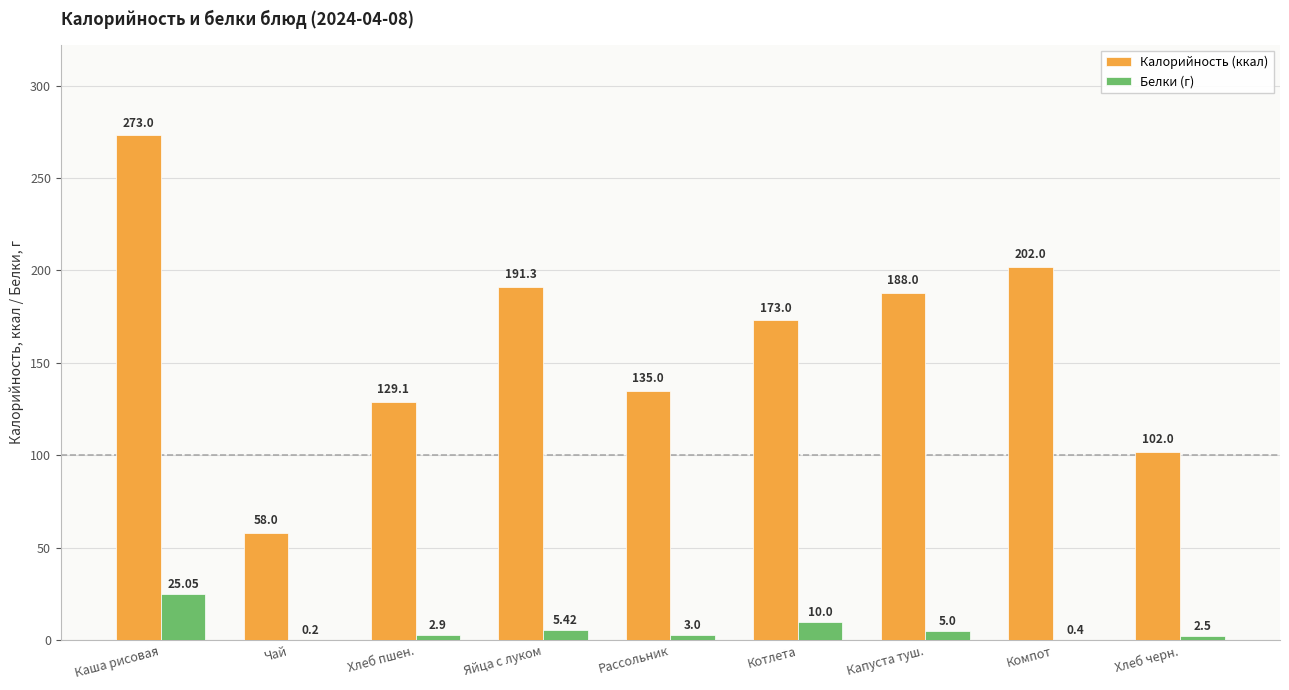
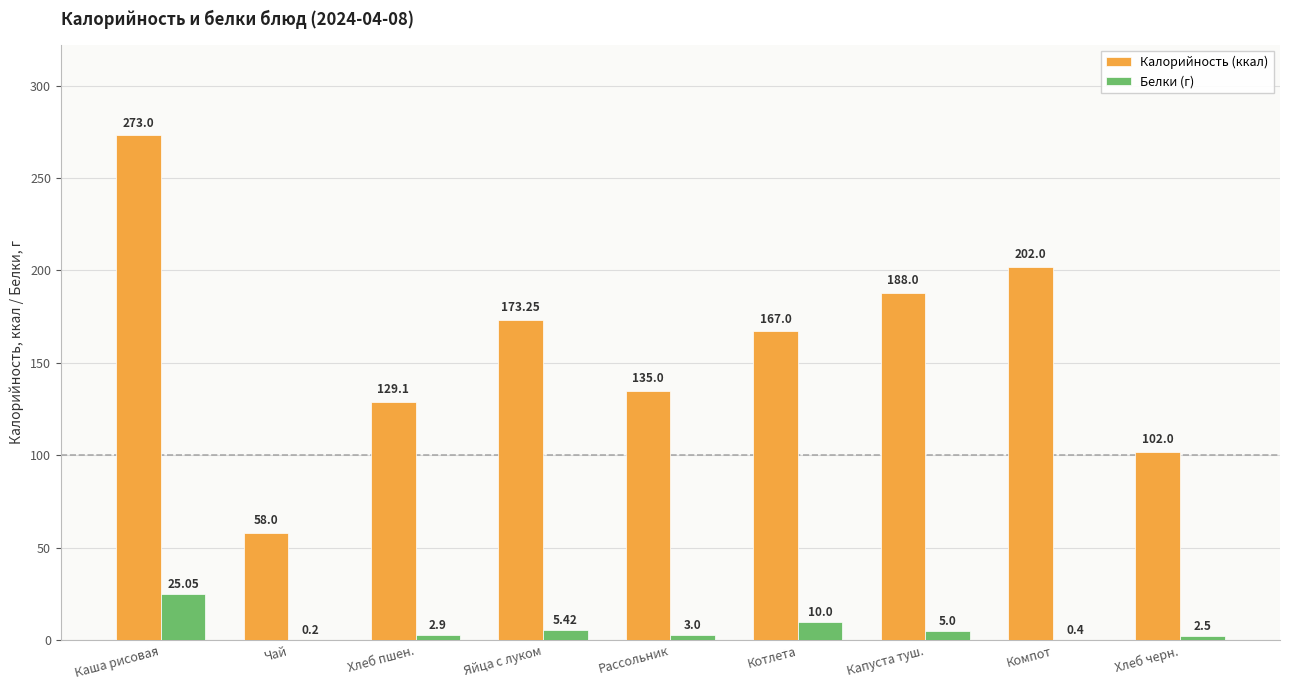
  {
    "Калорийность (ккал)": {
      "Каша рисовая": 273.0,
      "Чай": 58.0,
      "Хлеб пшен.": 129.1,
-     "Яйца с луком": 191.3,
+     "Яйца с луком": 173.25,
      "Рассольник": 135.0,
-     "Котлета": 173.0,
+     "Котлета": 167.0,
      "Капуста туш.": 188.0,
      "Компот": 202.0,
      "Хлеб черн.": 102.0
    },
    "Белки (г)": {
      "Каша рисовая": 25.05,
      "Чай": 0.2,
      "Хлеб пшен.": 2.9,
      "Яйца с луком": 5.42,
      "Рассольник": 3.0,
      "Котлета": 10.0,
      "Капуста туш.": 5.0,
      "Компот": 0.4,
      "Хлеб черн.": 2.5
    }
  }
